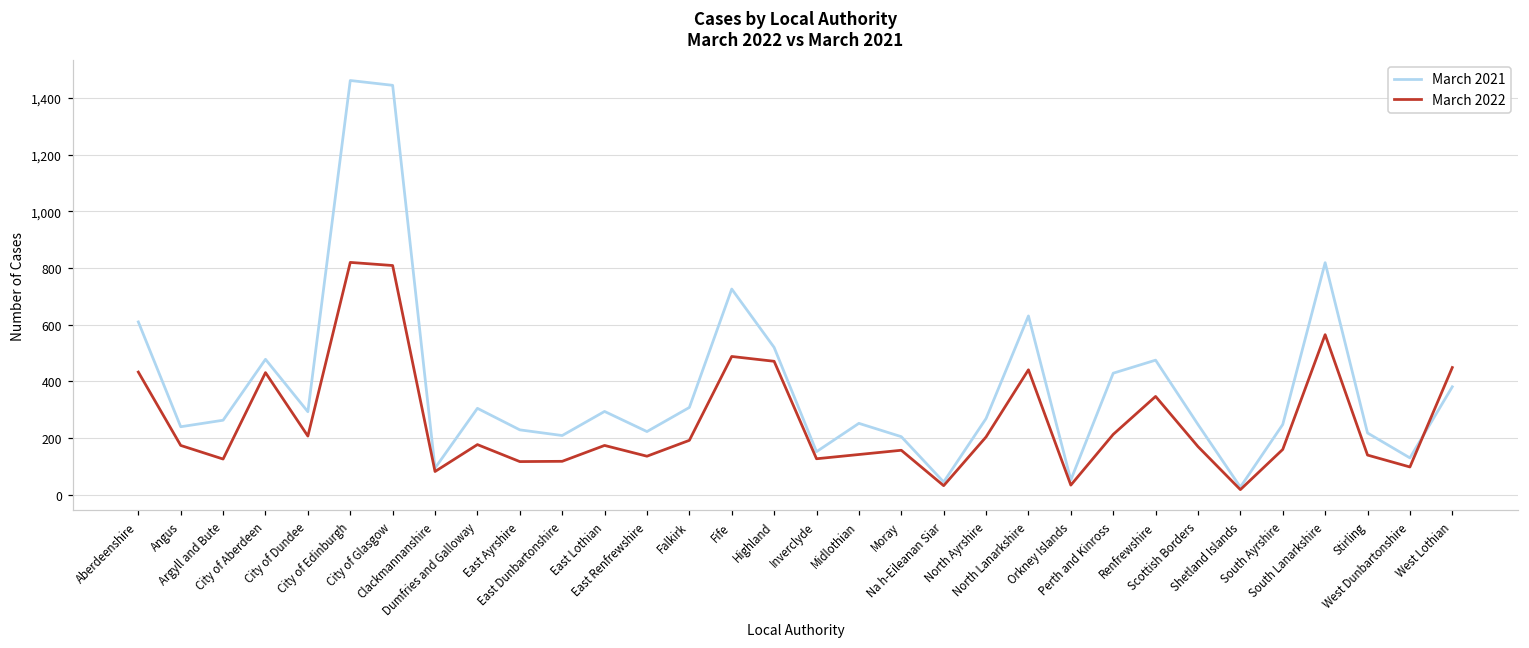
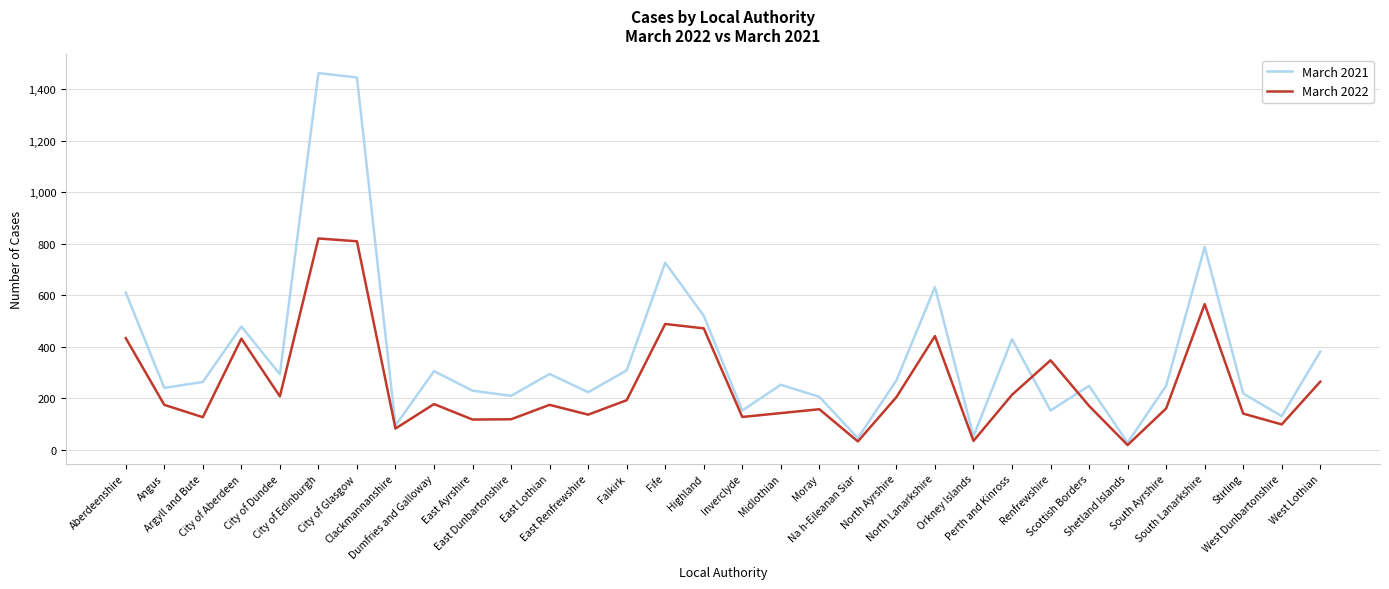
  {
    "March 2021": {
      "Aberdeenshire": "610",
      "Angus": "240",
      "Argyll and Bute": "260",
      "City of Aberdeen": "480",
      "City of Dundee": "290",
      "City of Edinburgh": "1,460",
      "City of Glasgow": "1,450",
      "Clackmannanshire": "90",
      "Dumfries and Galloway": "310",
      "East Ayrshire": "230",
      "East Dunbartonshire": "210",
      "East Lothian": "290",
      "East Renfrewshire": "220",
      "Falkirk": "310",
      "Fife": "730",
      "Highland": "520",
      "Inverclyde": "150",
      "Midlothian": "250",
      "Moray": "210",
      "Na h-Eileanan Siar": "50",
      "North Ayrshire": "270",
      "North Lanarkshire": "630",
      "Orkney Islands": "50",
      "Perth and Kinross": "430",
-     "Renfrewshire": "480",
+     "Renfrewshire": "150",
      "Scottish Borders": "250",
      "South Ayrshire": "250",
-     "South Lanarkshire": "820",
+     "South Lanarkshire": "790",
      "Stirling": "220",
      "West Dunbartonshire": "130",
      "West Lothian": "380"
    },
    "March 2022": {
      "Aberdeenshire": "430",
      "Angus": "170",
      "Argyll and Bute": "130",
      "City of Aberdeen": "430",
      "City of Dundee": "210",
      "City of Edinburgh": "820",
      "City of Glasgow": "810",
      "Clackmannanshire": "80",
      "Dumfries and Galloway": "180",
      "East Ayrshire": "120",
      "East Dunbartonshire": "120",
      "East Lothian": "170",
      "East Renfrewshire": "140",
      "Falkirk": "190",
      "Fife": "490",
      "Highland": "470",
      "Inverclyde": "130",
      "Midlothian": "140",
      "Moray": "160",
      "Na h-Eileanan Siar": "30",
      "North Ayrshire": "200",
      "North Lanarkshire": "440",
      "Orkney Islands": "30",
      "Perth and Kinross": "210",
      "Renfrewshire": "350",
      "Scottish Borders": "170",
      "South Ayrshire": "160",
      "South Lanarkshire": "570",
      "Stirling": "140",
      "West Dunbartonshire": "100",
-     "West Lothian": "450"
+     "West Lothian": "260"
    }
  }
